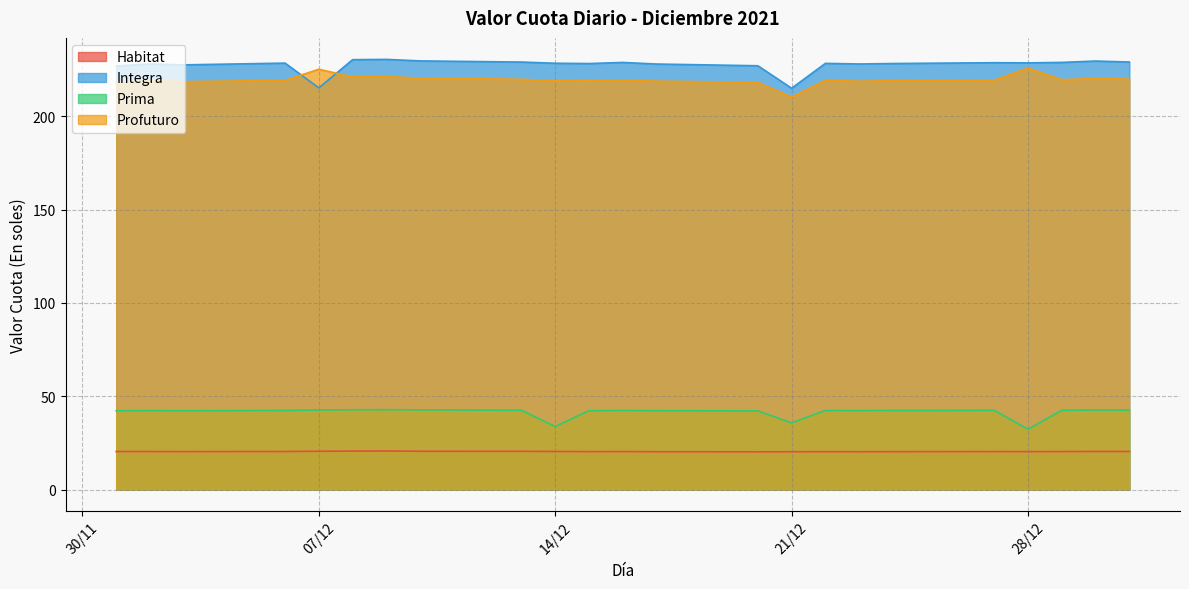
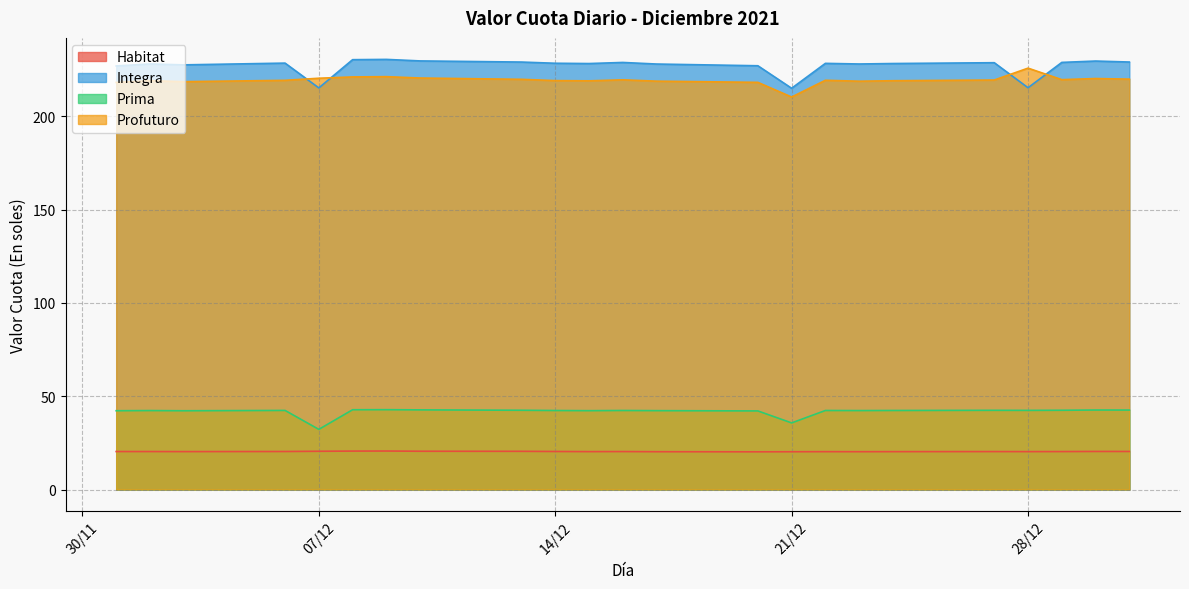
  {
    "Habitat": {
      "07/12": 21,
      "14/12": 20,
      "21/12": 20,
      "28/12": 20
    },
    "Integra": {
      "07/12": 215,
      "14/12": 229,
      "21/12": 215,
-     "28/12": 229
+     "28/12": 215
    },
    "Prima": {
-     "07/12": 43,
-     "14/12": 34,
+     "07/12": 32,
+     "14/12": 42,
      "21/12": 36,
-     "28/12": 32
+     "28/12": 42
    },
    "Profuturo": {
-     "07/12": 225,
+     "07/12": 221,
      "14/12": 219,
      "21/12": 210,
      "28/12": 226
    }
  }
